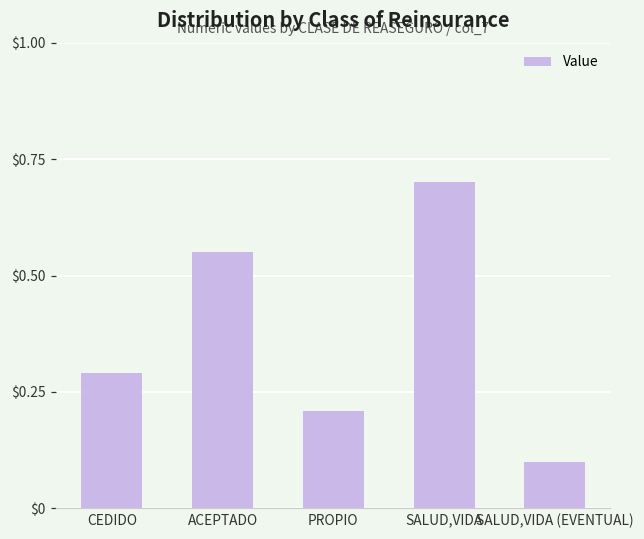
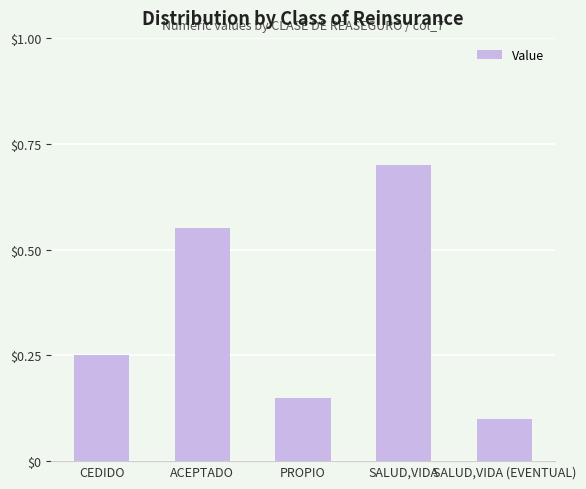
  {
-   "CEDIDO": "$0.29",
+   "CEDIDO": "$0.25",
    "ACEPTADO": "$0.55",
-   "PROPIO": "$0.21",
+   "PROPIO": "$0.15",
    "SALUD,VIDA": "$0.70",
    "SALUD,VIDA (EVENTUAL)": "$0.10"
  }
